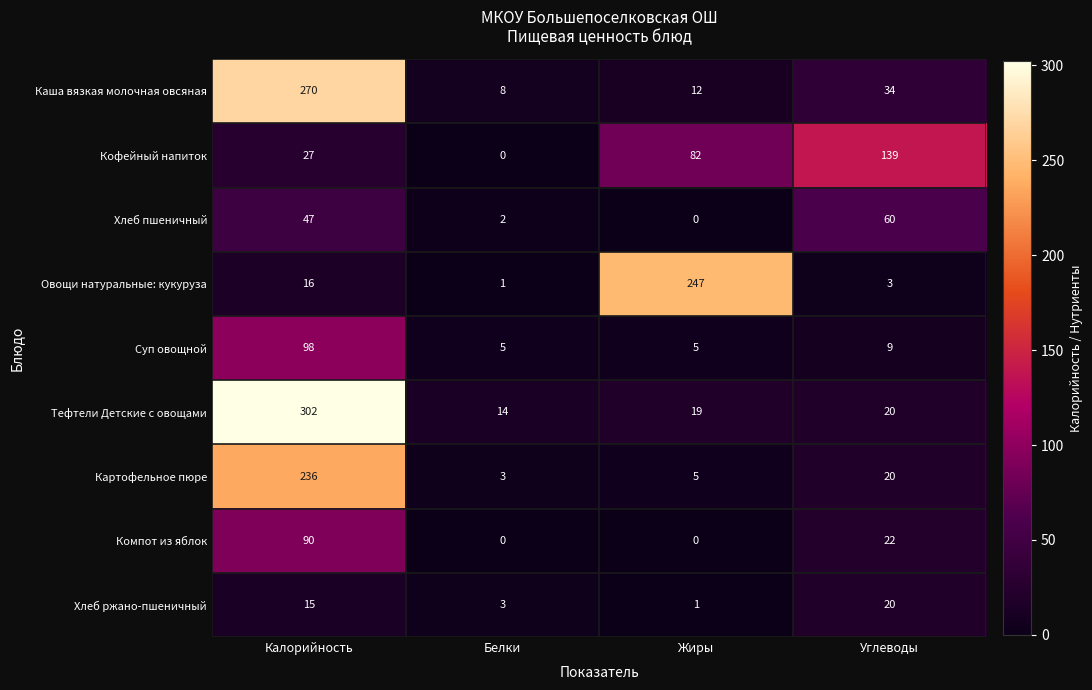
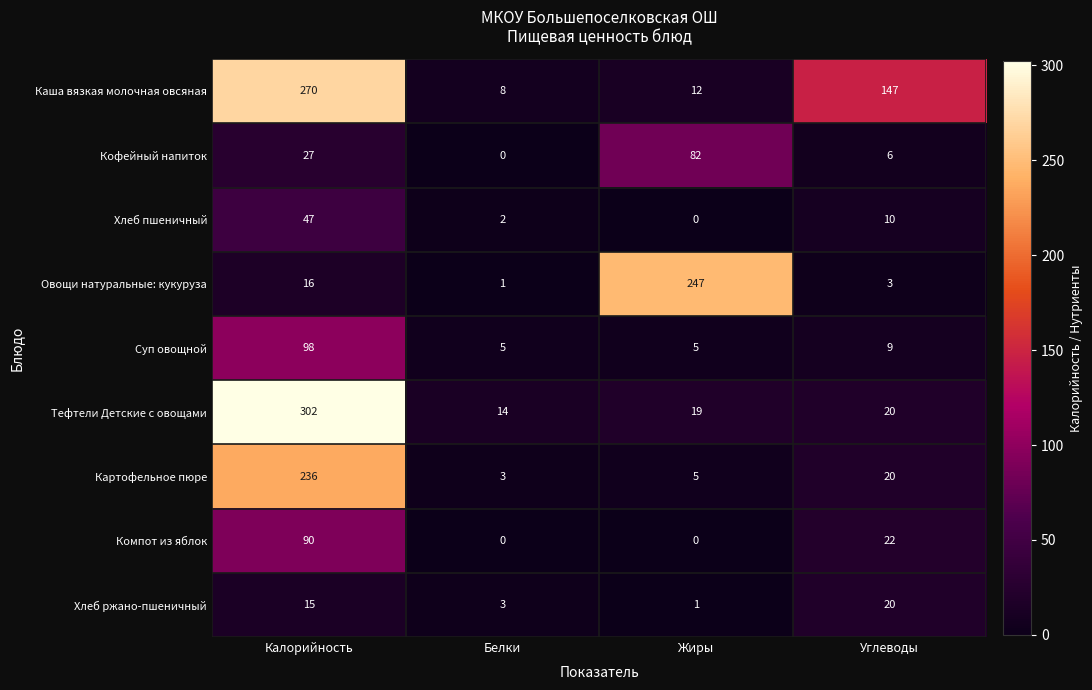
  {
    "Каша вязкая молочная овсяная": {
      "Калорийность": 270,
      "Белки": 8,
      "Жиры": 12,
-     "Углеводы": 34
+     "Углеводы": 147
    },
    "Кофейный напиток": {
      "Калорийность": 27,
      "Белки": 0,
      "Жиры": 82,
-     "Углеводы": 139
+     "Углеводы": 6
    },
    "Хлеб пшеничный": {
      "Калорийность": 47,
      "Белки": 2,
      "Жиры": 0,
-     "Углеводы": 60
+     "Углеводы": 10
    },
    "Овощи натуральные: кукуруза": {
      "Калорийность": 16,
      "Белки": 1,
      "Жиры": 247,
      "Углеводы": 3
    },
    "Суп овощной": {
      "Калорийность": 98,
      "Белки": 5,
      "Жиры": 5,
      "Углеводы": 9
    },
    "Тефтели Детские с овощами": {
      "Калорийность": 302,
      "Белки": 14,
      "Жиры": 19,
      "Углеводы": 20
    },
    "Картофельное пюре": {
      "Калорийность": 236,
      "Белки": 3,
      "Жиры": 5,
      "Углеводы": 20
    },
    "Компот из яблок": {
      "Калорийность": 90,
      "Белки": 0,
      "Жиры": 0,
      "Углеводы": 22
    },
    "Хлеб ржано-пшеничный": {
      "Калорийность": 15,
      "Белки": 3,
      "Жиры": 1,
      "Углеводы": 20
    }
  }
